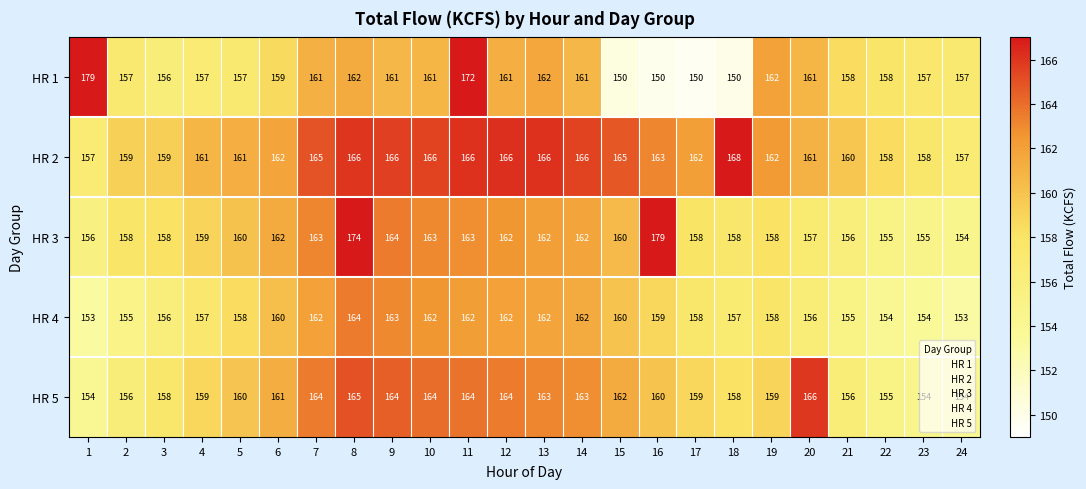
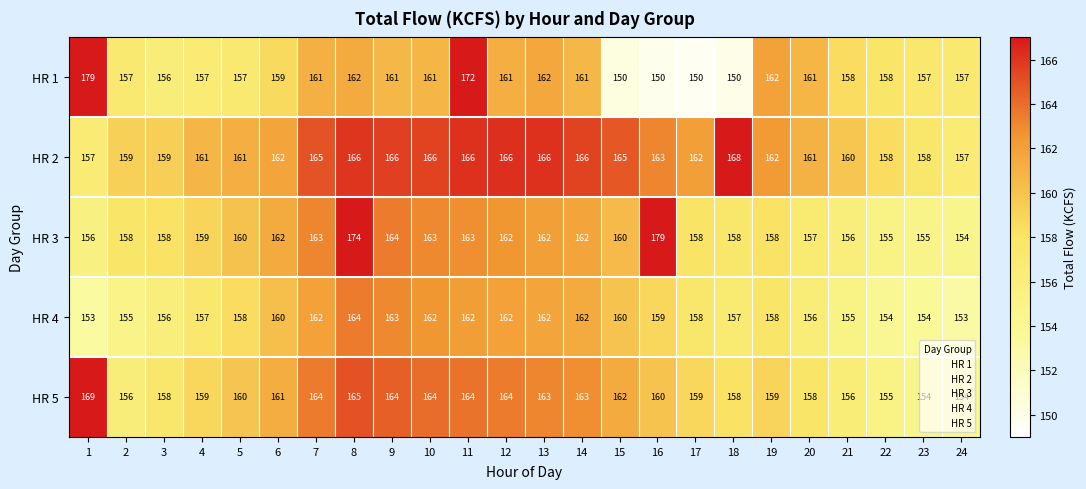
  {
    "HR 1": {
      "1": 179,
      "2": 157,
      "3": 156,
      "4": 157,
      "5": 157,
      "6": 159,
      "7": 161,
      "8": 162,
      "9": 161,
      "10": 161,
      "11": 172,
      "12": 161,
      "13": 162,
      "14": 161,
      "15": 150,
      "16": 150,
      "17": 150,
      "18": 150,
      "19": 162,
      "20": 161,
      "21": 158,
      "22": 158,
      "23": 157,
      "24": 157
    },
    "HR 2": {
      "1": 157,
      "2": 159,
      "3": 159,
      "4": 161,
      "5": 161,
      "6": 162,
      "7": 165,
      "8": 166,
      "9": 166,
      "10": 166,
      "11": 166,
      "12": 166,
      "13": 166,
      "14": 166,
      "15": 165,
      "16": 163,
      "17": 162,
      "18": 168,
      "19": 162,
      "20": 161,
      "21": 160,
      "22": 158,
      "23": 158,
      "24": 157
    },
    "HR 3": {
      "1": 156,
      "2": 158,
      "3": 158,
      "4": 159,
      "5": 160,
      "6": 162,
      "7": 163,
      "8": 174,
      "9": 164,
      "10": 163,
      "11": 163,
      "12": 162,
      "13": 162,
      "14": 162,
      "15": 160,
      "16": 179,
      "17": 158,
      "18": 158,
      "19": 158,
      "20": 157,
      "21": 156,
      "22": 155,
      "23": 155,
      "24": 154
    },
    "HR 4": {
      "1": 153,
      "2": 155,
      "3": 156,
      "4": 157,
      "5": 158,
      "6": 160,
      "7": 162,
      "8": 164,
      "9": 163,
      "10": 162,
      "11": 162,
      "12": 162,
      "13": 162,
      "14": 162,
      "15": 160,
      "16": 159,
      "17": 158,
      "18": 157,
      "19": 158,
      "20": 156,
      "21": 155,
      "22": 154,
      "23": 154,
      "24": 153
    },
    "HR 5": {
-     "1": 154,
+     "1": 169,
      "2": 156,
      "3": 158,
      "4": 159,
      "5": 160,
      "6": 161,
      "7": 164,
      "8": 165,
      "9": 164,
      "10": 164,
      "11": 164,
      "12": 164,
      "13": 163,
      "14": 163,
      "15": 162,
      "16": 160,
      "17": 159,
      "18": 158,
      "19": 159,
-     "20": 166,
+     "20": 158,
      "21": 156,
      "22": 155
    }
  }
